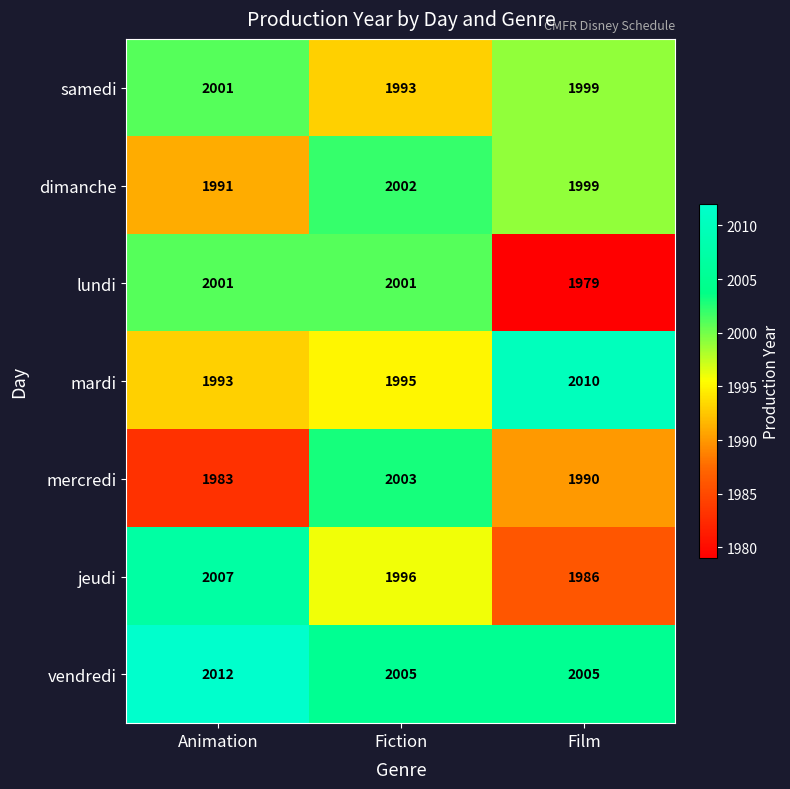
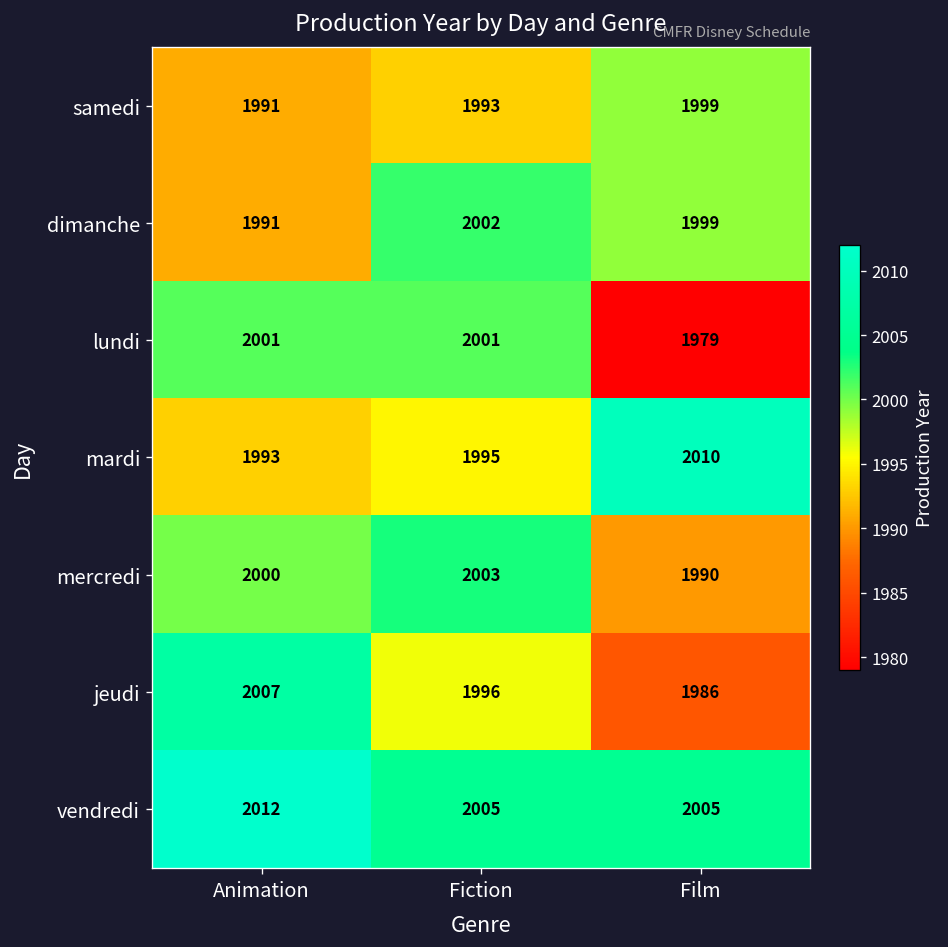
  {
    "samedi": {
-     "Animation": 2001,
+     "Animation": 1991,
      "Fiction": 1993,
      "Film": 1999
    },
    "dimanche": {
      "Animation": 1991,
      "Fiction": 2002,
      "Film": 1999
    },
    "lundi": {
      "Animation": 2001,
      "Fiction": 2001,
      "Film": 1979
    },
    "mardi": {
      "Animation": 1993,
      "Fiction": 1995,
      "Film": 2010
    },
    "mercredi": {
-     "Animation": 1983,
+     "Animation": 2000,
      "Fiction": 2003,
      "Film": 1990
    },
    "jeudi": {
      "Animation": 2007,
      "Fiction": 1996,
      "Film": 1986
    },
    "vendredi": {
      "Animation": 2012,
      "Fiction": 2005,
      "Film": 2005
    }
  }
